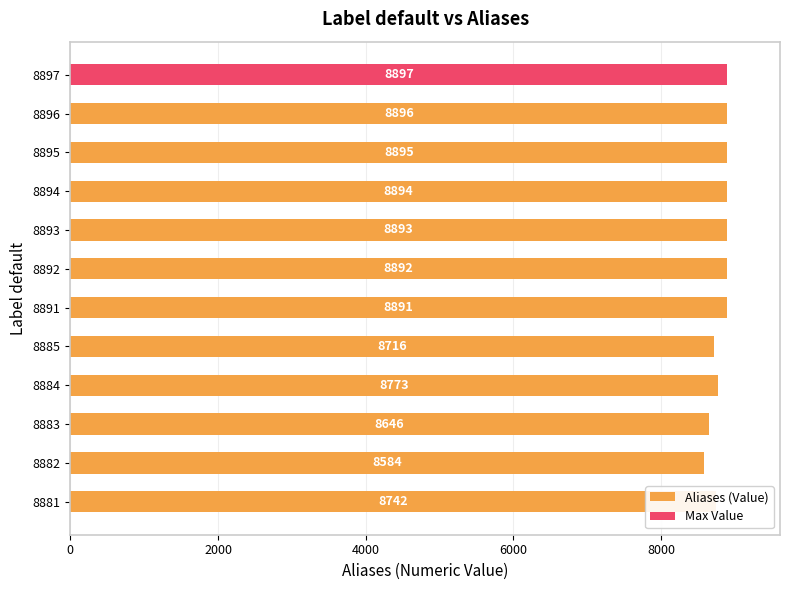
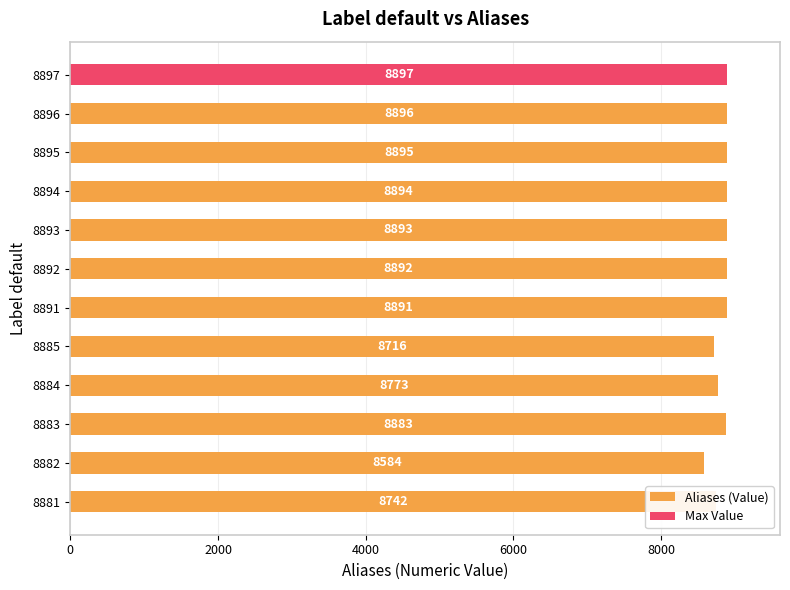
  {
    "Aliases (Value)": {
      "8897": 8897,
      "8896": 8896,
      "8895": 8895,
      "8894": 8894,
      "8893": 8893,
      "8892": 8892,
      "8891": 8891,
      "8885": 8716,
      "8884": 8773,
-     "8883": 8646,
+     "8883": 8883,
      "8882": 8584
    },
    "Max Value": {
      "8897": 8897
    }
  }
